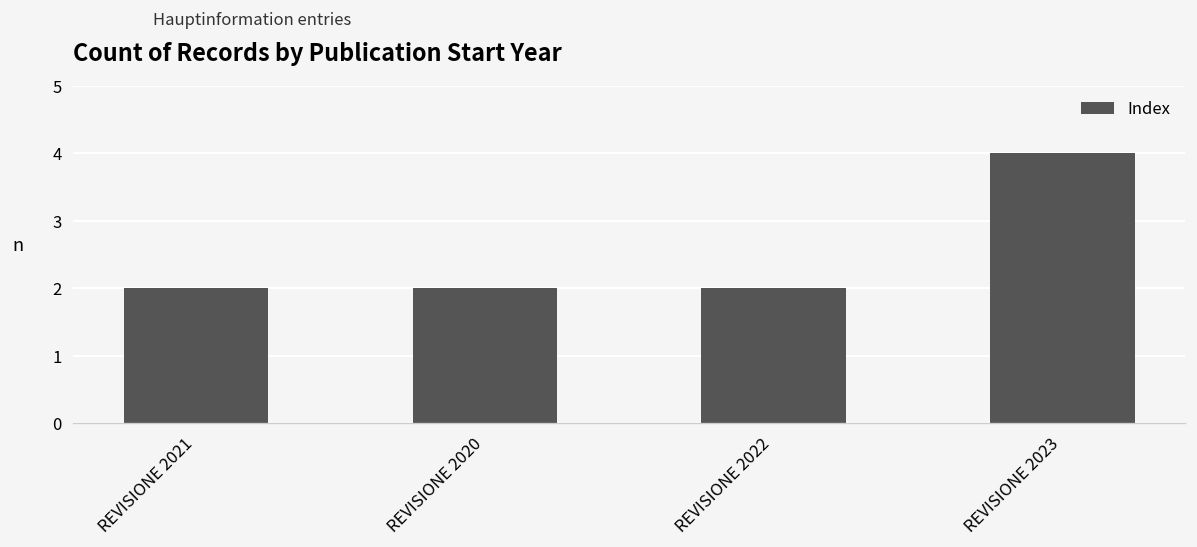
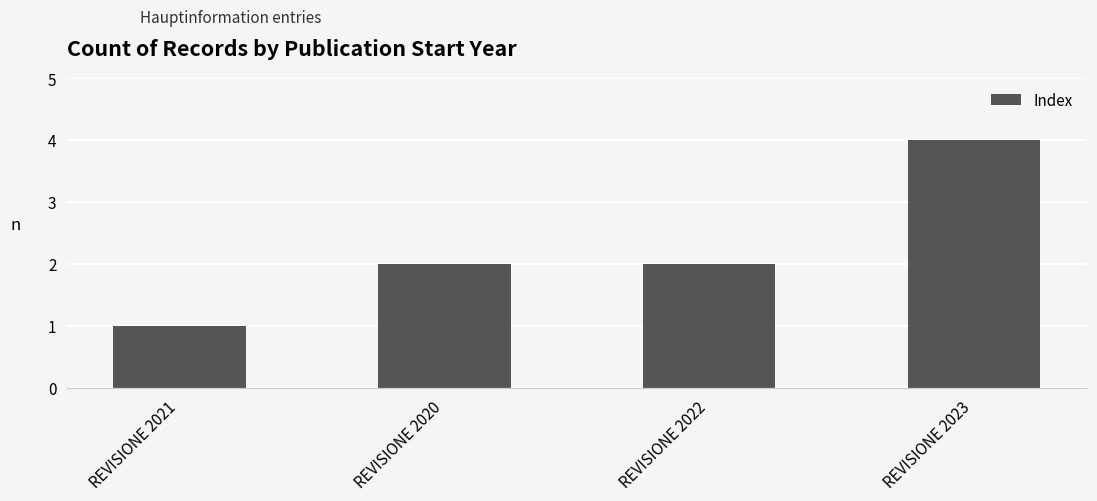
  {
-   "REVISIONE 2021": 2,
+   "REVISIONE 2021": 1,
    "REVISIONE 2020": 2,
    "REVISIONE 2022": 2,
    "REVISIONE 2023": 4
  }
